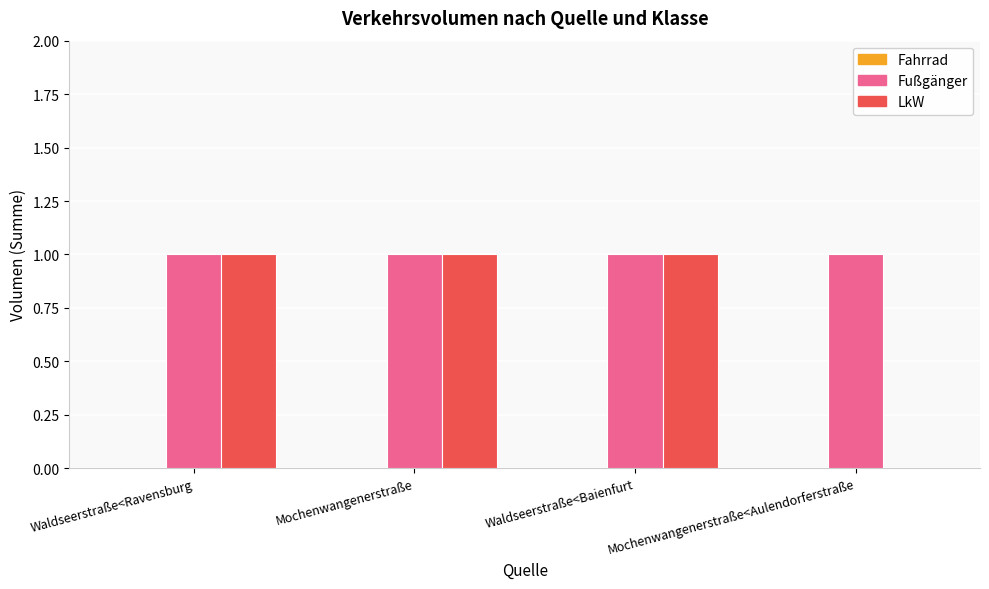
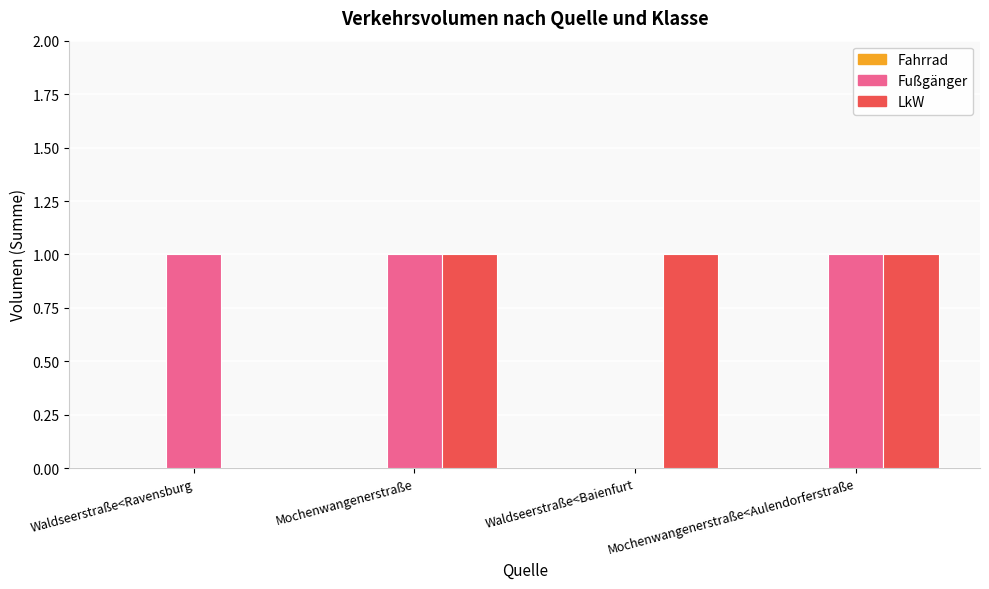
  {
    "Fahrrad": {
      "Waldseerstraße<Ravensburg": 0,
      "Mochenwangenerstraße": 0,
      "Waldseerstraße<Baienfurt": 0,
      "Mochenwangenerstraße<Aulendorferstraße": 0
    },
    "Fußgänger": {
      "Waldseerstraße<Ravensburg": 1,
      "Mochenwangenerstraße": 1,
-     "Waldseerstraße<Baienfurt": 1,
+     "Waldseerstraße<Baienfurt": 0,
      "Mochenwangenerstraße<Aulendorferstraße": 1
    },
    "LkW": {
-     "Waldseerstraße<Ravensburg": 1,
+     "Waldseerstraße<Ravensburg": 0,
      "Mochenwangenerstraße": 1,
      "Waldseerstraße<Baienfurt": 1,
-     "Mochenwangenerstraße<Aulendorferstraße": 0
+     "Mochenwangenerstraße<Aulendorferstraße": 1
    }
  }
